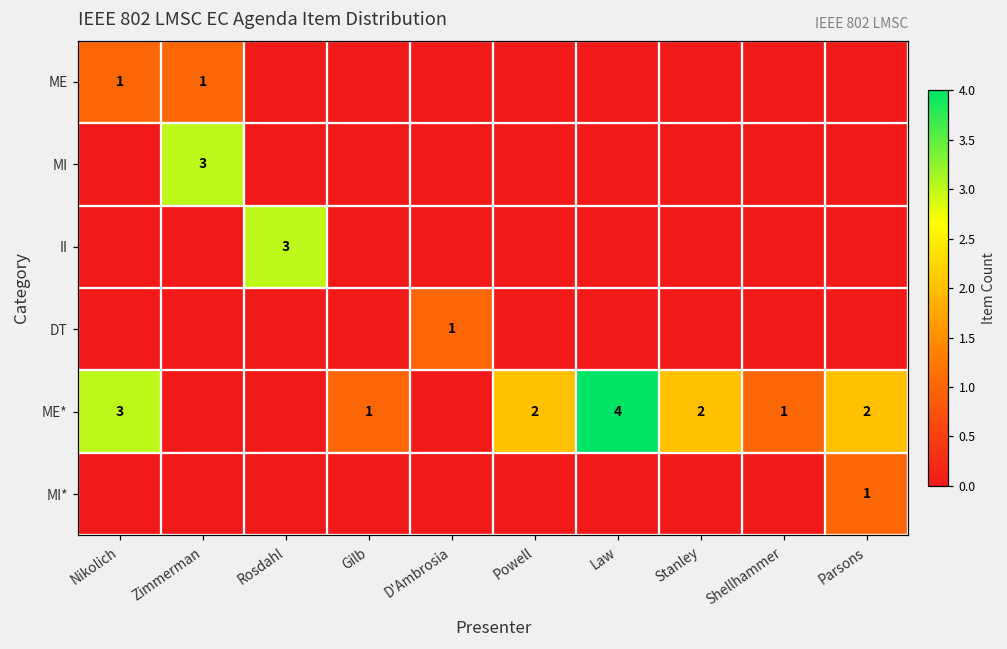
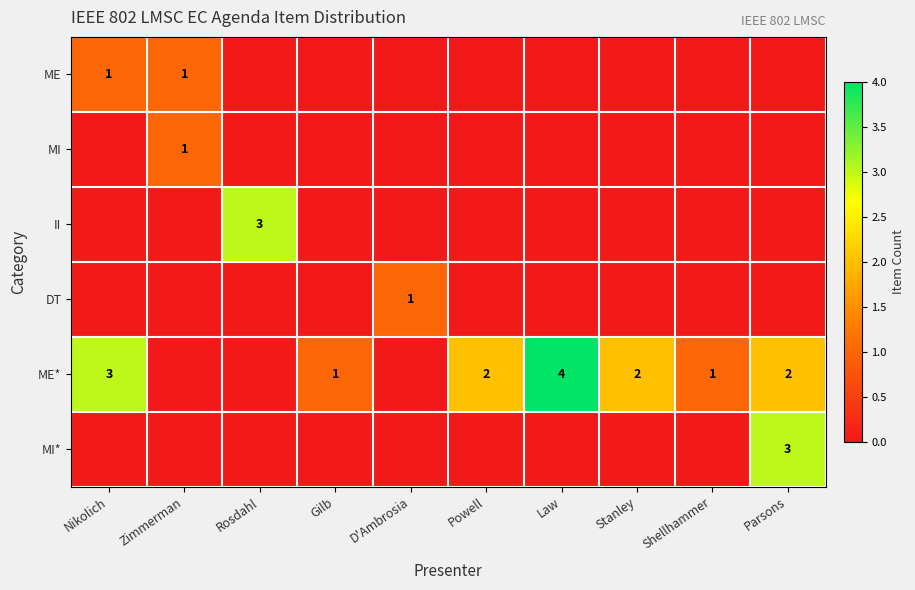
  {
    "ME": {
      "Nikolich": 1,
      "Zimmerman": 1
    },
    "MI": {
-     "Zimmerman": 3
+     "Zimmerman": 1
    },
    "II": {
      "Rosdahl": 3
    },
    "DT": {
      "D'Ambrosia": 1
    },
    "ME*": {
      "Nikolich": 3,
      "Gilb": 1,
      "Powell": 2,
      "Law": 4,
      "Stanley": 2,
      "Shellhammer": 1,
      "Parsons": 2
    },
    "MI*": {
-     "Parsons": 1
+     "Parsons": 3
    }
  }
